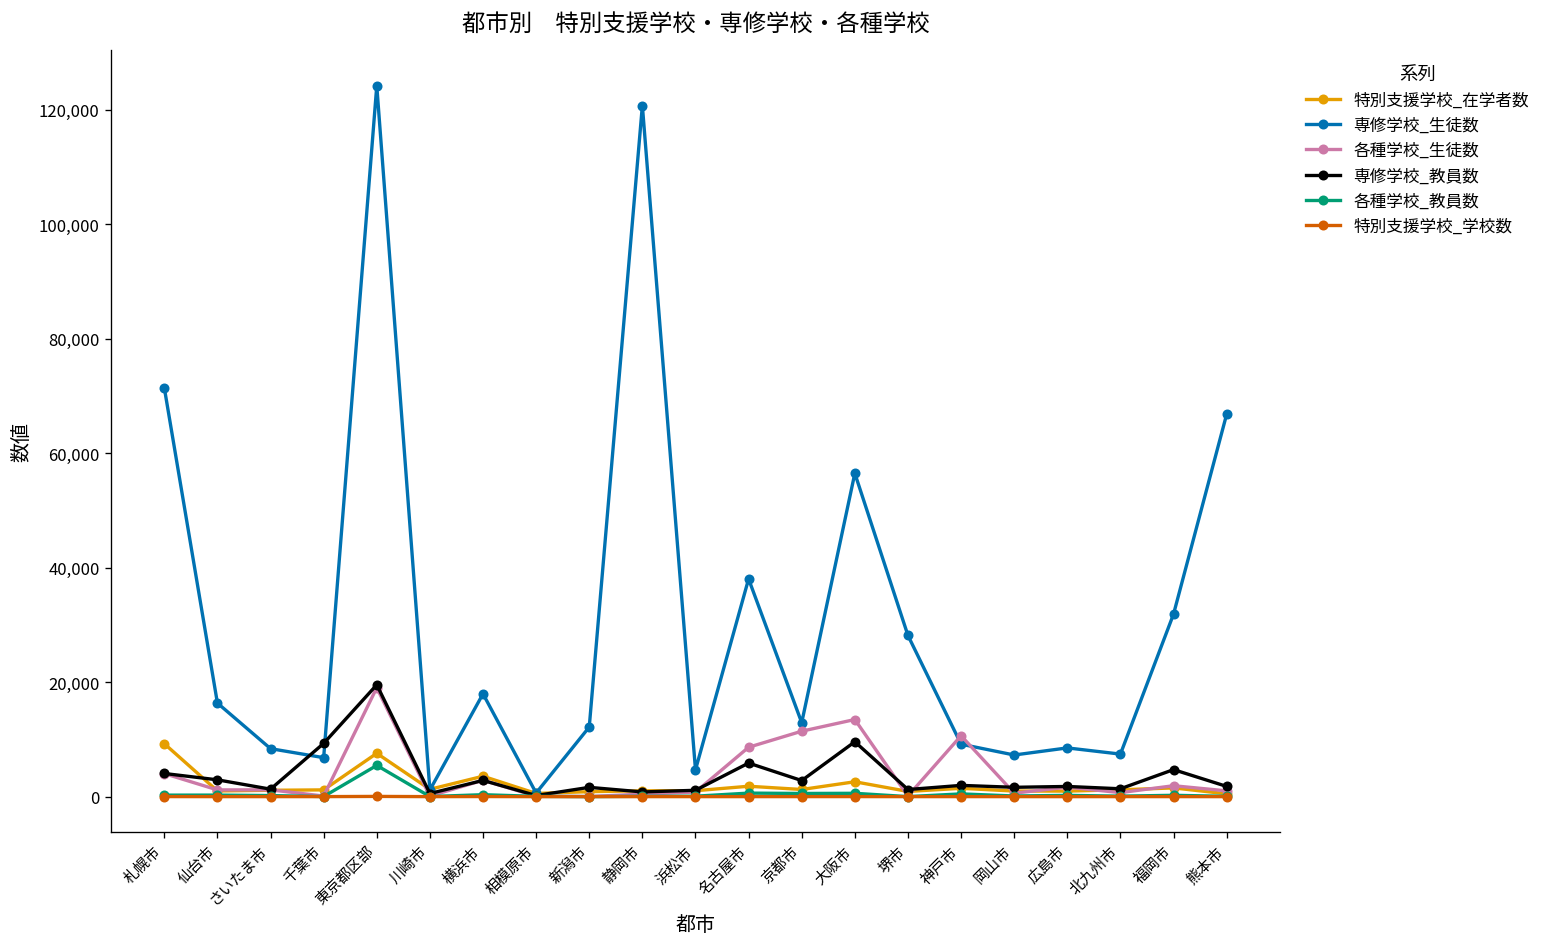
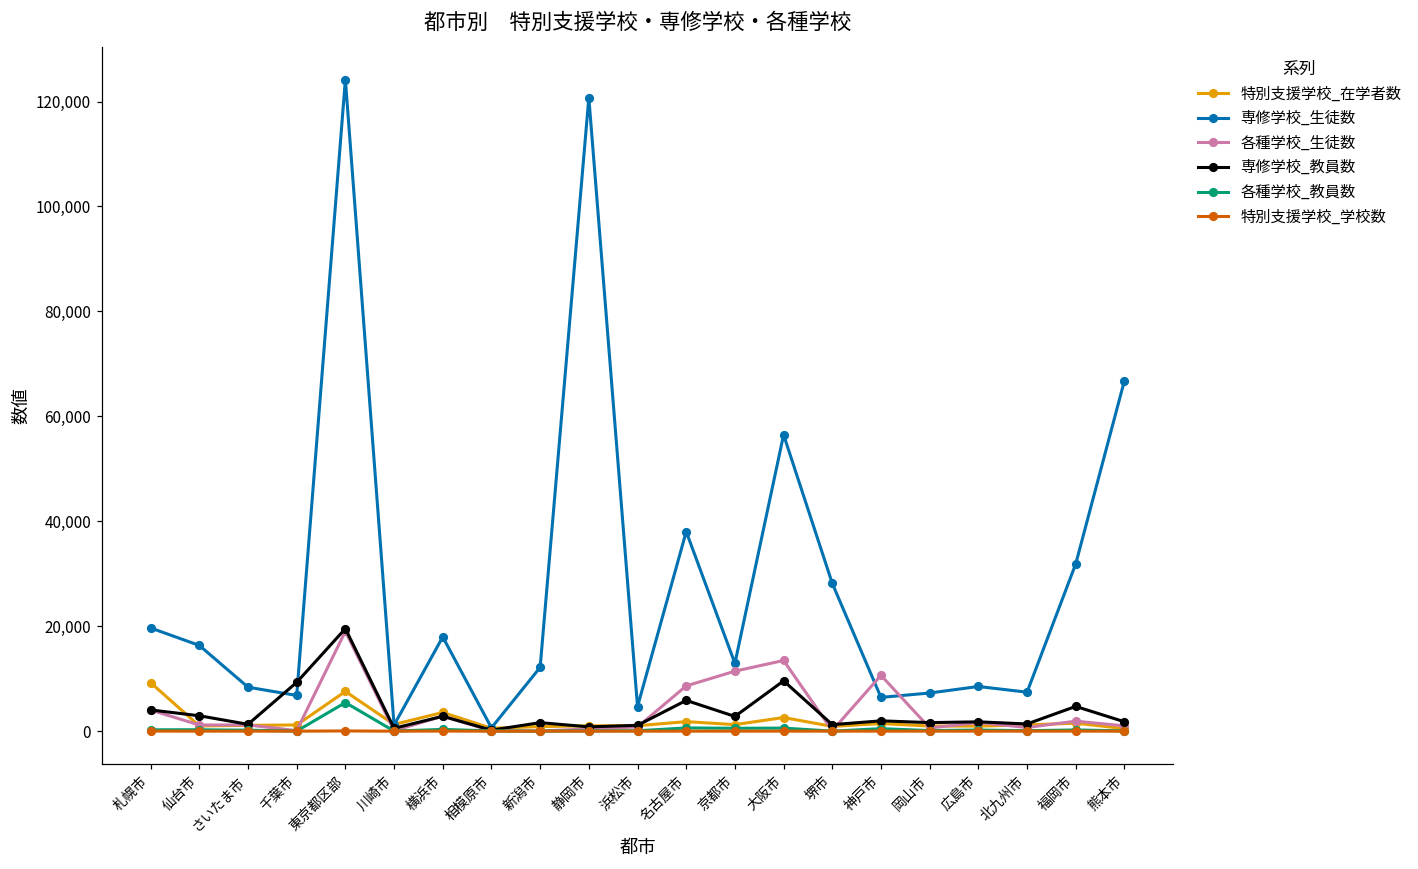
  {
    "特別支援学校_在学者数": {
      "札幌市": "9,000",
      "千葉市": "1,000",
      "東京都区部": "8,000",
      "横浜市": "4,000",
      "新潟市": "1,000",
      "名古屋市": "2,000",
      "京都市": "1,000",
      "大阪市": "3,000",
      "広島市": "1,000"
    },
    "専修学校_生徒数": {
-     "札幌市": "71,000",
+     "札幌市": "20,000",
      "仙台市": "16,000",
      "さいたま市": "8,000",
      "千葉市": "7,000",
      "東京都区部": "124,000",
      "横浜市": "18,000",
      "新潟市": "12,000",
      "静岡市": "121,000",
      "浜松市": "5,000",
      "名古屋市": "38,000",
      "京都市": "13,000",
      "大阪市": "56,000",
      "堺市": "28,000",
-     "神戸市": "9,000",
+     "神戸市": "6,000",
      "岡山市": "7,000",
      "広島市": "9,000",
      "北九州市": "7,000",
      "福岡市": "32,000",
      "熊本市": "67,000"
    },
    "各種学校_生徒数": {
      "名古屋市": "9,000",
      "京都市": "11,000",
      "大阪市": "13,000",
      "神戸市": "11,000"
    },
    "専修学校_教員数": {
      "仙台市": "3,000",
      "千葉市": "9,000",
      "新潟市": "2,000",
      "名古屋市": "6,000",
      "京都市": "3,000",
      "大阪市": "10,000",
      "岡山市": "2,000",
      "福岡市": "5,000",
      "熊本市": "2,000"
    },
    "各種学校_教員数": {
      "東京都区部": "5,000",
      "名古屋市": "1,000",
      "京都市": "1,000",
      "大阪市": "1,000"
    },
    "特別支援学校_学校数": {
      "東京都区部": "0",
      "名古屋市": "0",
      "京都市": "0",
      "大阪市": "0"
    }
  }
